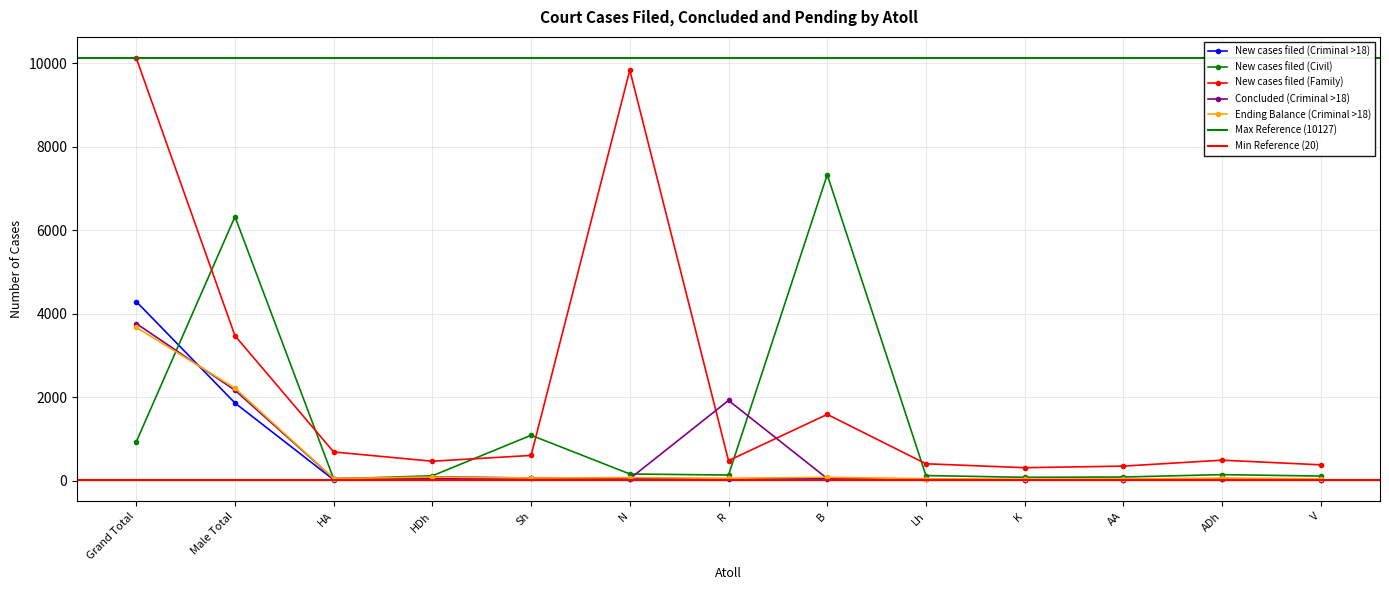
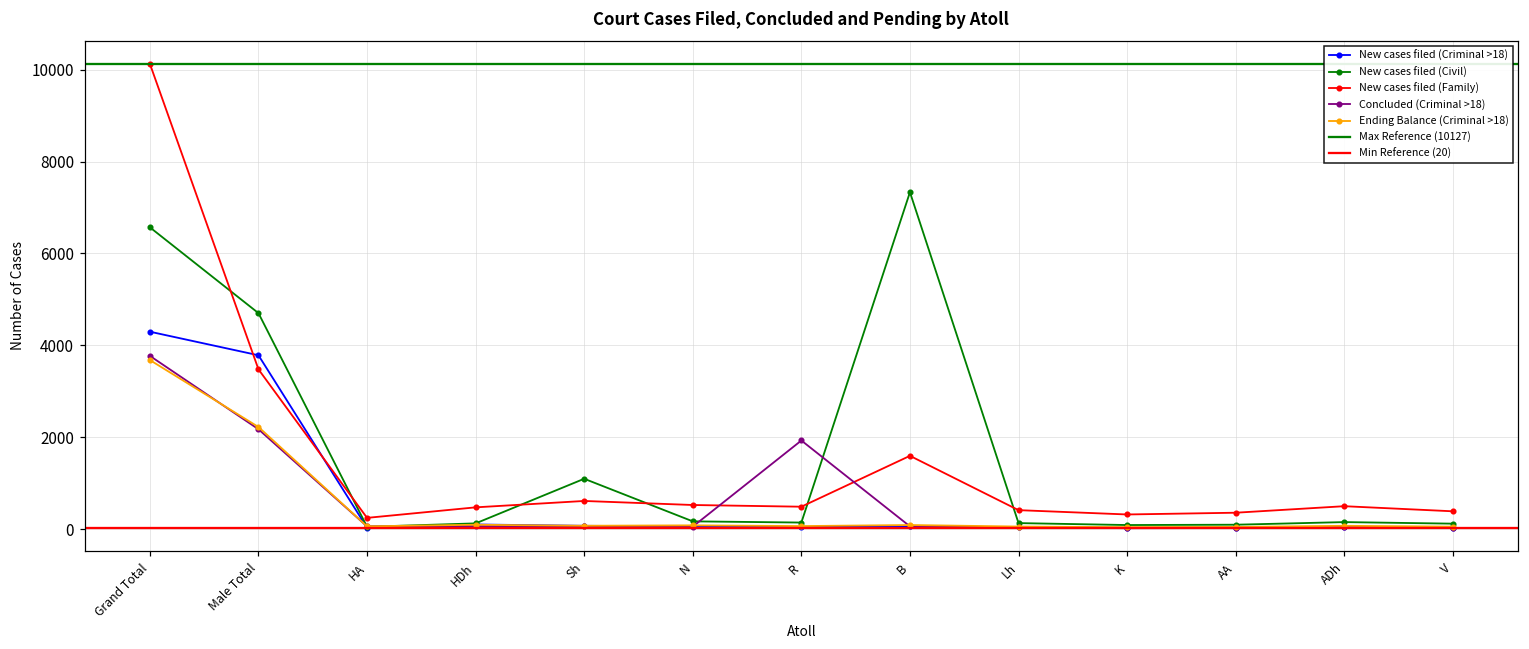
  {
    "New cases filed (Criminal >18)": {
      "Grand Total": 4300,
-     "Male Total": 1900
+     "Male Total": 3800
    },
    "New cases filed (Civil)": {
-     "Grand Total": 900,
-     "Male Total": 6300,
+     "Grand Total": 6600,
+     "Male Total": 4700,
      "Sh": 1100,
      "N": 200,
      "R": 100,
      "B": 7300,
      "Lh": 100,
      "ADh": 200,
      "V": 100
    },
    "New cases filed (Family)": {
      "Grand Total": 10100,
      "Male Total": 3500,
-     "HA": 700,
+     "HA": 200,
      "HDh": 500,
      "Sh": 600,
-     "N": 9800,
+     "N": 500,
      "R": 500,
      "B": 1600,
      "Lh": 400,
      "K": 300,
      "AA": 400,
      "ADh": 500,
      "V": 400
    },
    "Concluded (Criminal >18)": {
      "Grand Total": 3800,
      "R": 1900
    },
    "Ending Balance (Criminal >18)": {
      "Grand Total": 3700
    }
  }
